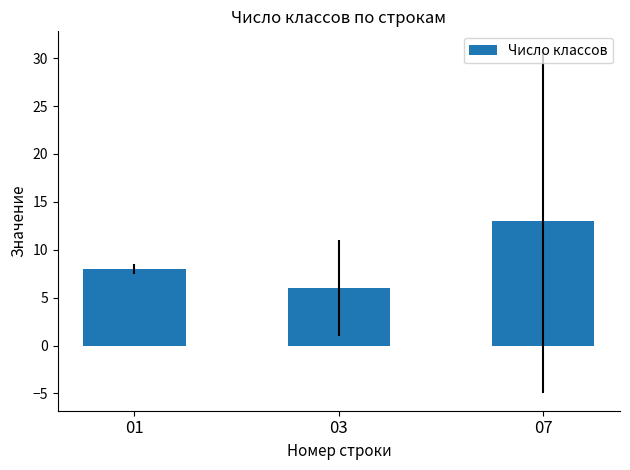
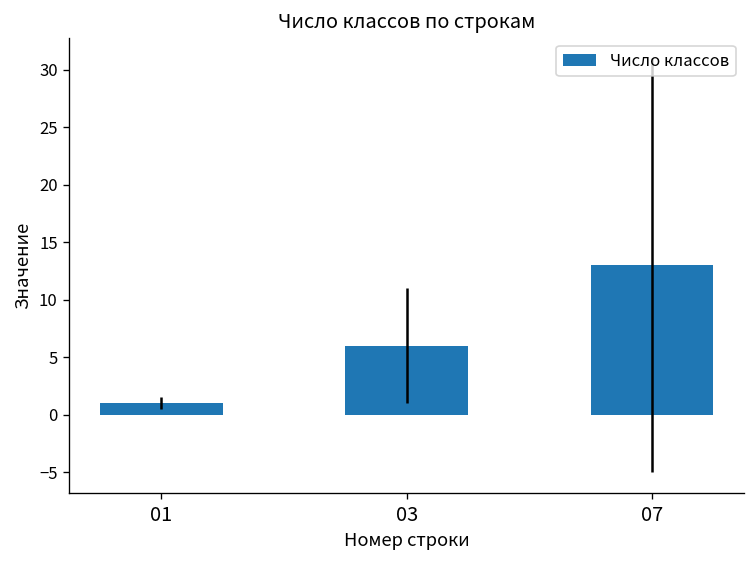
  {
-   "01": 8,
+   "01": 1,
    "03": 6,
    "07": 13
  }
